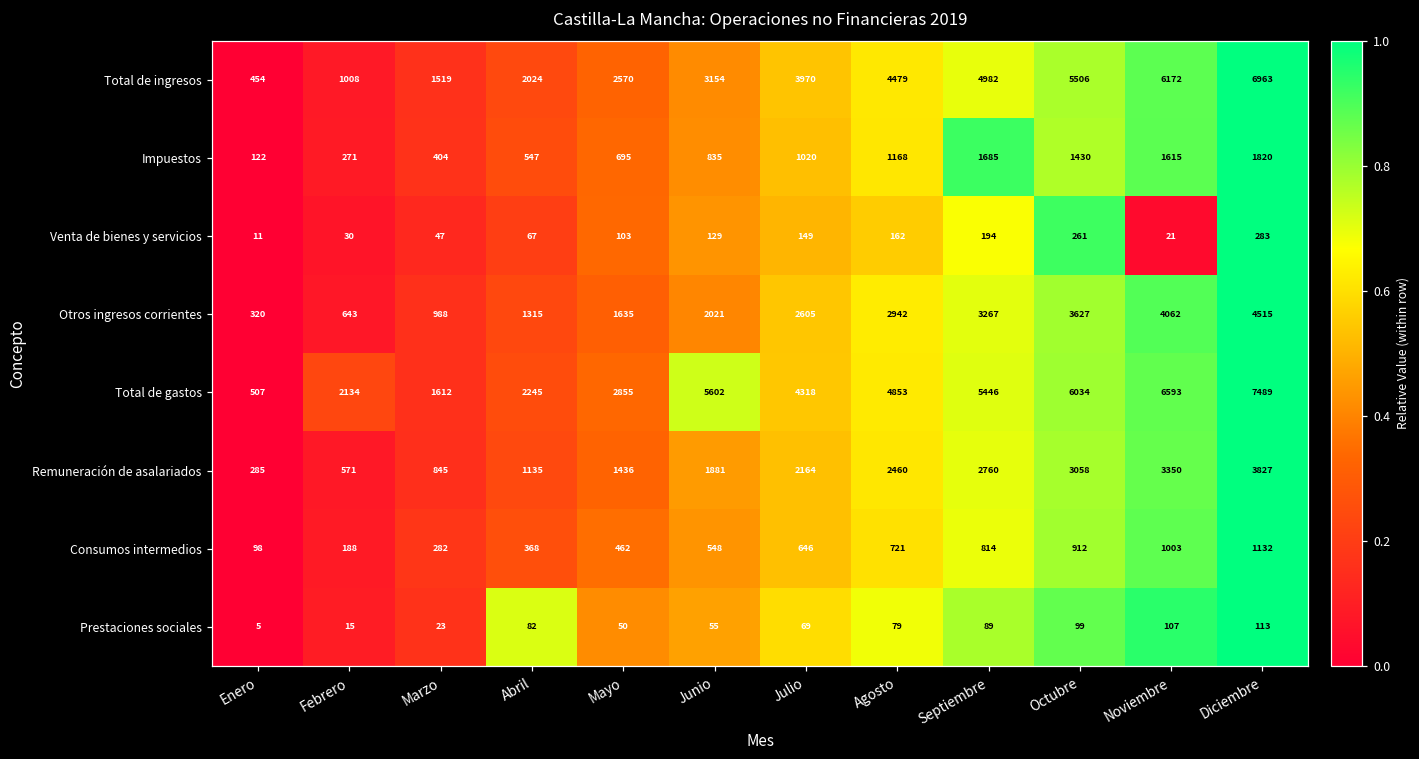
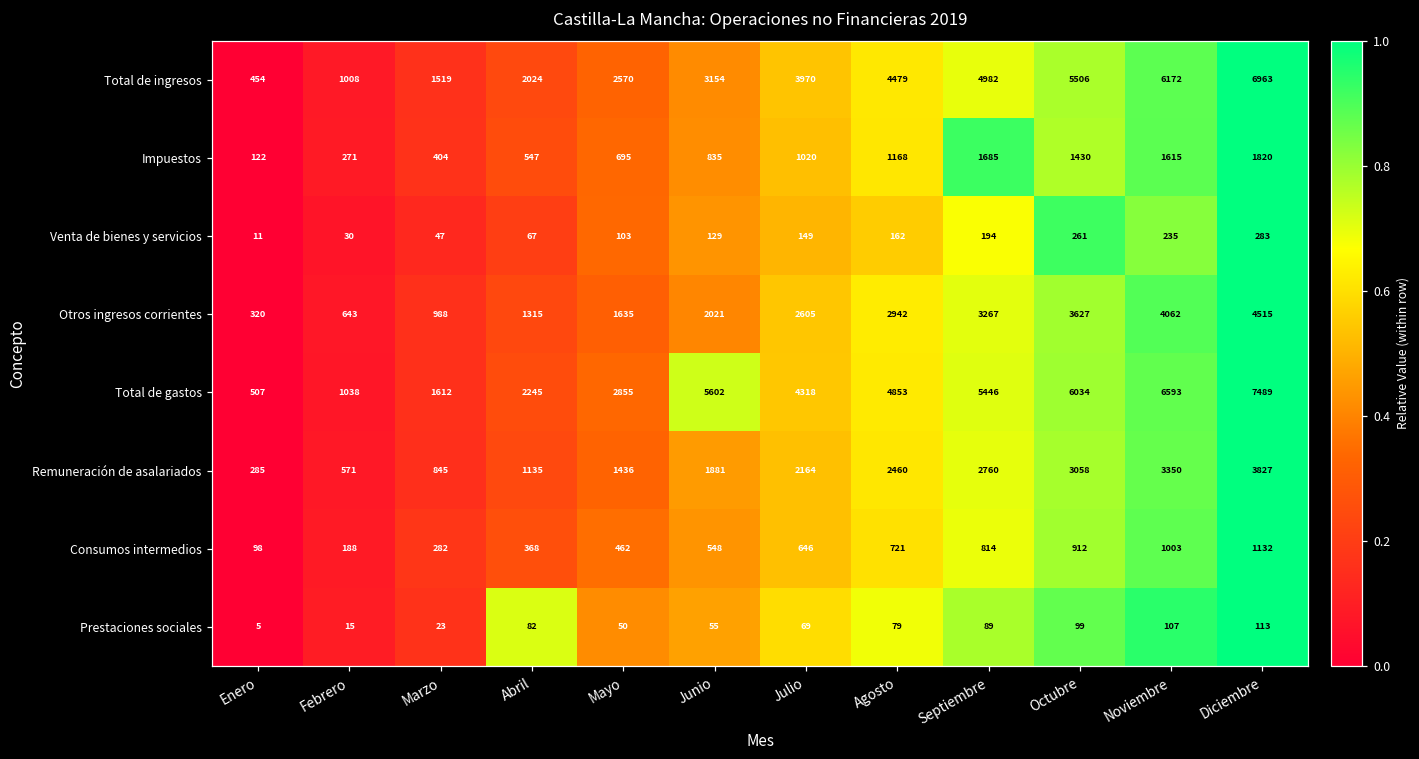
  {
    "Total de ingresos": {
      "Enero": 454,
      "Febrero": 1008,
      "Marzo": 1519,
      "Abril": 2024,
      "Mayo": 2570,
      "Junio": 3154,
      "Julio": 3970,
      "Agosto": 4479,
      "Septiembre": 4982,
      "Octubre": 5506,
      "Noviembre": 6172,
      "Diciembre": 6963
    },
    "Impuestos": {
      "Enero": 122,
      "Febrero": 271,
      "Marzo": 404,
      "Abril": 547,
      "Mayo": 695,
      "Junio": 835,
      "Julio": 1020,
      "Agosto": 1168,
      "Septiembre": 1685,
      "Octubre": 1430,
      "Noviembre": 1615,
      "Diciembre": 1820
    },
    "Venta de bienes y servicios": {
      "Enero": 11,
      "Febrero": 30,
      "Marzo": 47,
      "Abril": 67,
      "Mayo": 103,
      "Junio": 129,
      "Julio": 149,
      "Agosto": 162,
      "Septiembre": 194,
      "Octubre": 261,
-     "Noviembre": 21,
+     "Noviembre": 235,
      "Diciembre": 283
    },
    "Otros ingresos corrientes": {
      "Enero": 320,
      "Febrero": 643,
      "Marzo": 988,
      "Abril": 1315,
      "Mayo": 1635,
      "Junio": 2021,
      "Julio": 2605,
      "Agosto": 2942,
      "Septiembre": 3267,
      "Octubre": 3627,
      "Noviembre": 4062,
      "Diciembre": 4515
    },
    "Total de gastos": {
      "Enero": 507,
-     "Febrero": 2134,
+     "Febrero": 1038,
      "Marzo": 1612,
      "Abril": 2245,
      "Mayo": 2855,
      "Junio": 5602,
      "Julio": 4318,
      "Agosto": 4853,
      "Septiembre": 5446,
      "Octubre": 6034,
      "Noviembre": 6593,
      "Diciembre": 7489
    },
    "Remuneración de asalariados": {
      "Enero": 285,
      "Febrero": 571,
      "Marzo": 845,
      "Abril": 1135,
      "Mayo": 1436,
      "Junio": 1881,
      "Julio": 2164,
      "Agosto": 2460,
      "Septiembre": 2760,
      "Octubre": 3058,
      "Noviembre": 3350,
      "Diciembre": 3827
    },
    "Consumos intermedios": {
      "Enero": 98,
      "Febrero": 188,
      "Marzo": 282,
      "Abril": 368,
      "Mayo": 462,
      "Junio": 548,
      "Julio": 646,
      "Agosto": 721,
      "Septiembre": 814,
      "Octubre": 912,
      "Noviembre": 1003,
      "Diciembre": 1132
    },
    "Prestaciones sociales": {
      "Enero": 5,
      "Febrero": 15,
      "Marzo": 23,
      "Abril": 82,
      "Mayo": 50,
      "Junio": 55,
      "Julio": 69,
      "Agosto": 79,
      "Septiembre": 89,
      "Octubre": 99,
      "Noviembre": 107,
      "Diciembre": 113
    }
  }
